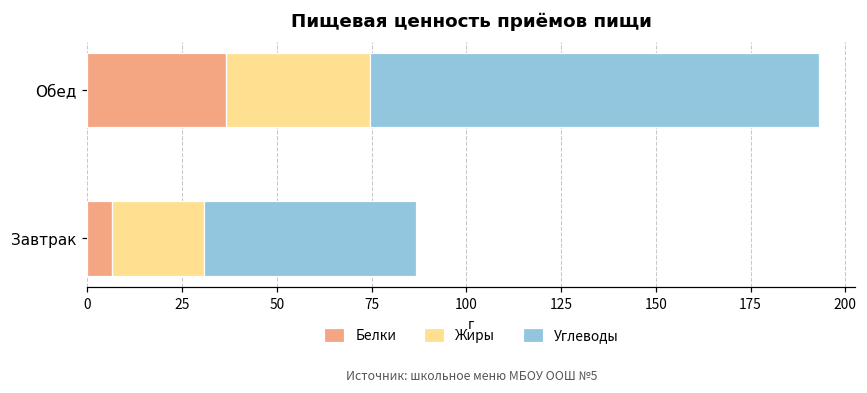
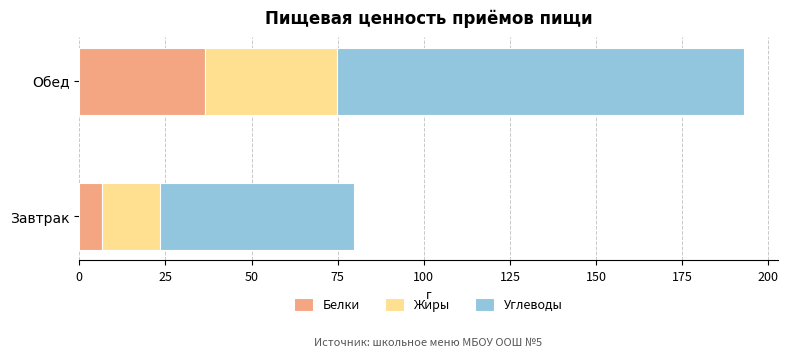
  {
    "Белки": {
      "Обед": 37,
      "Завтрак": 7
    },
    "Жиры": {
      "Обед": 38,
-     "Завтрак": 24
+     "Завтрак": 17
    },
    "Углеводы": {
      "Обед": 118,
      "Завтрак": 56
    }
  }
